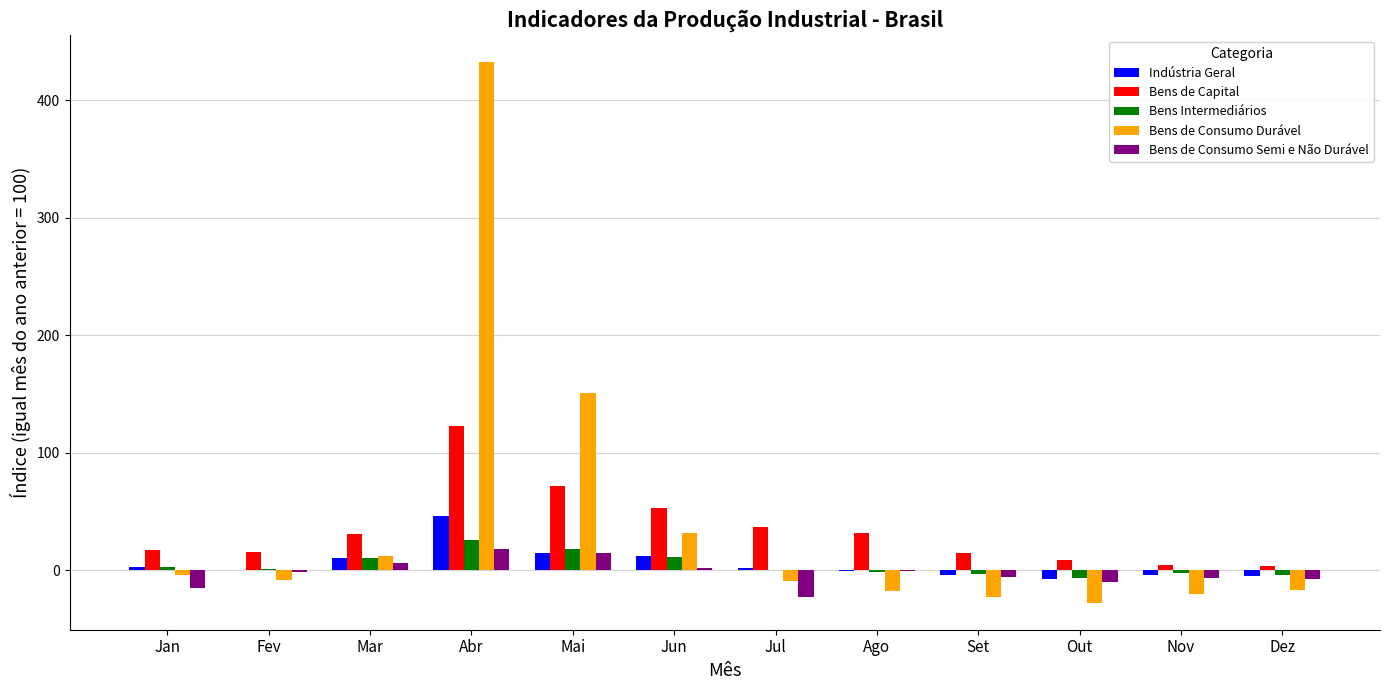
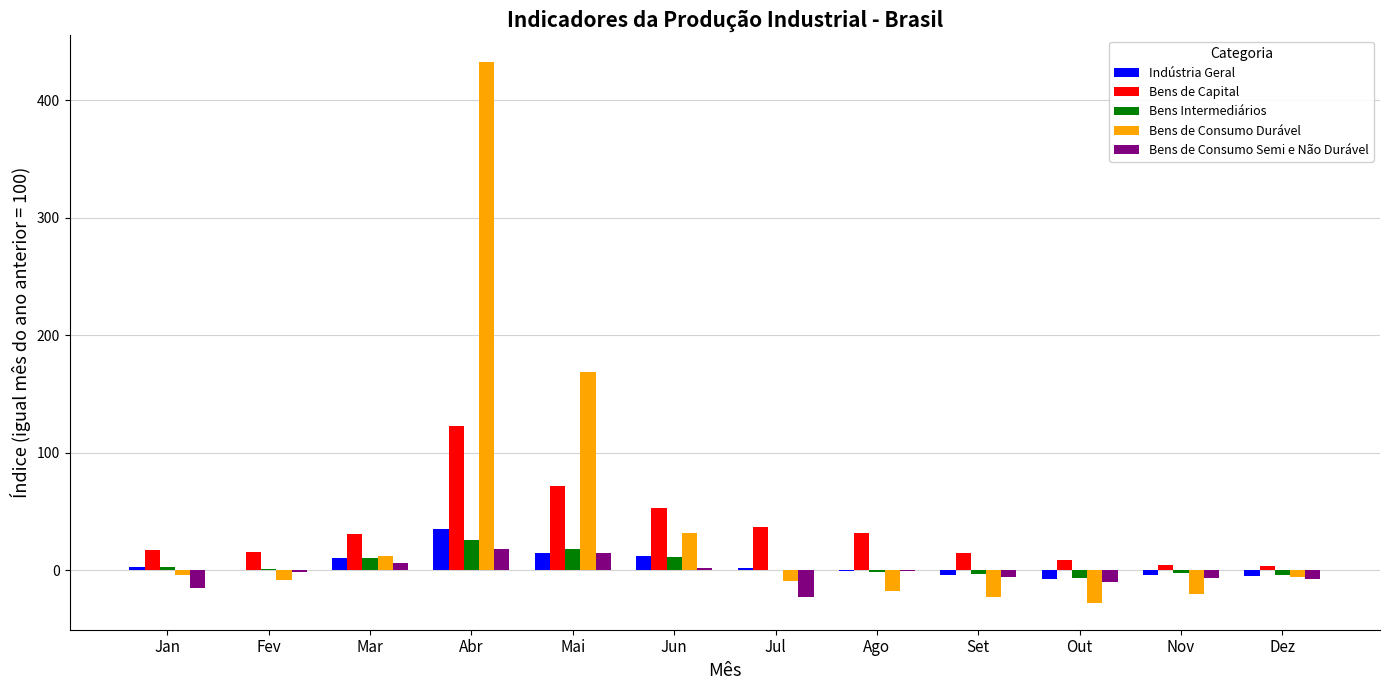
  {
    "Indústria Geral": {
      "Jan": 2,
      "Mar": 11,
-     "Abr": 46,
+     "Abr": 35,
      "Mai": 14,
      "Jun": 12,
      "Set": -4,
      "Out": -8,
      "Nov": -4,
      "Dez": -5
    },
    "Bens de Capital": {
      "Jan": 17,
      "Fev": 16,
      "Mar": 31,
      "Abr": 123,
      "Mai": 72,
      "Jun": 53,
      "Jul": 36,
      "Ago": 31,
      "Set": 15,
      "Out": 8,
      "Nov": 4,
      "Dez": 4
    },
    "Bens Intermediários": {
      "Jan": 3,
      "Mar": 10,
      "Abr": 26,
      "Mai": 18,
      "Jun": 11,
      "Set": -4,
      "Out": -7,
      "Nov": -3,
      "Dez": -4
    },
    "Bens de Consumo Durável": {
      "Jan": -4,
      "Fev": -8,
      "Mar": 12,
      "Abr": 432,
-     "Mai": 151,
+     "Mai": 169,
      "Jun": 32,
      "Jul": -10,
      "Ago": -18,
      "Set": -23,
      "Out": -28,
      "Nov": -21,
-     "Dez": -17
+     "Dez": -6
    },
    "Bens de Consumo Semi e Não Durável": {
      "Jan": -15,
      "Mar": 6,
      "Abr": 18,
      "Mai": 14,
      "Jul": -23,
      "Set": -6,
      "Out": -10,
      "Nov": -6,
      "Dez": -8
    }
  }
